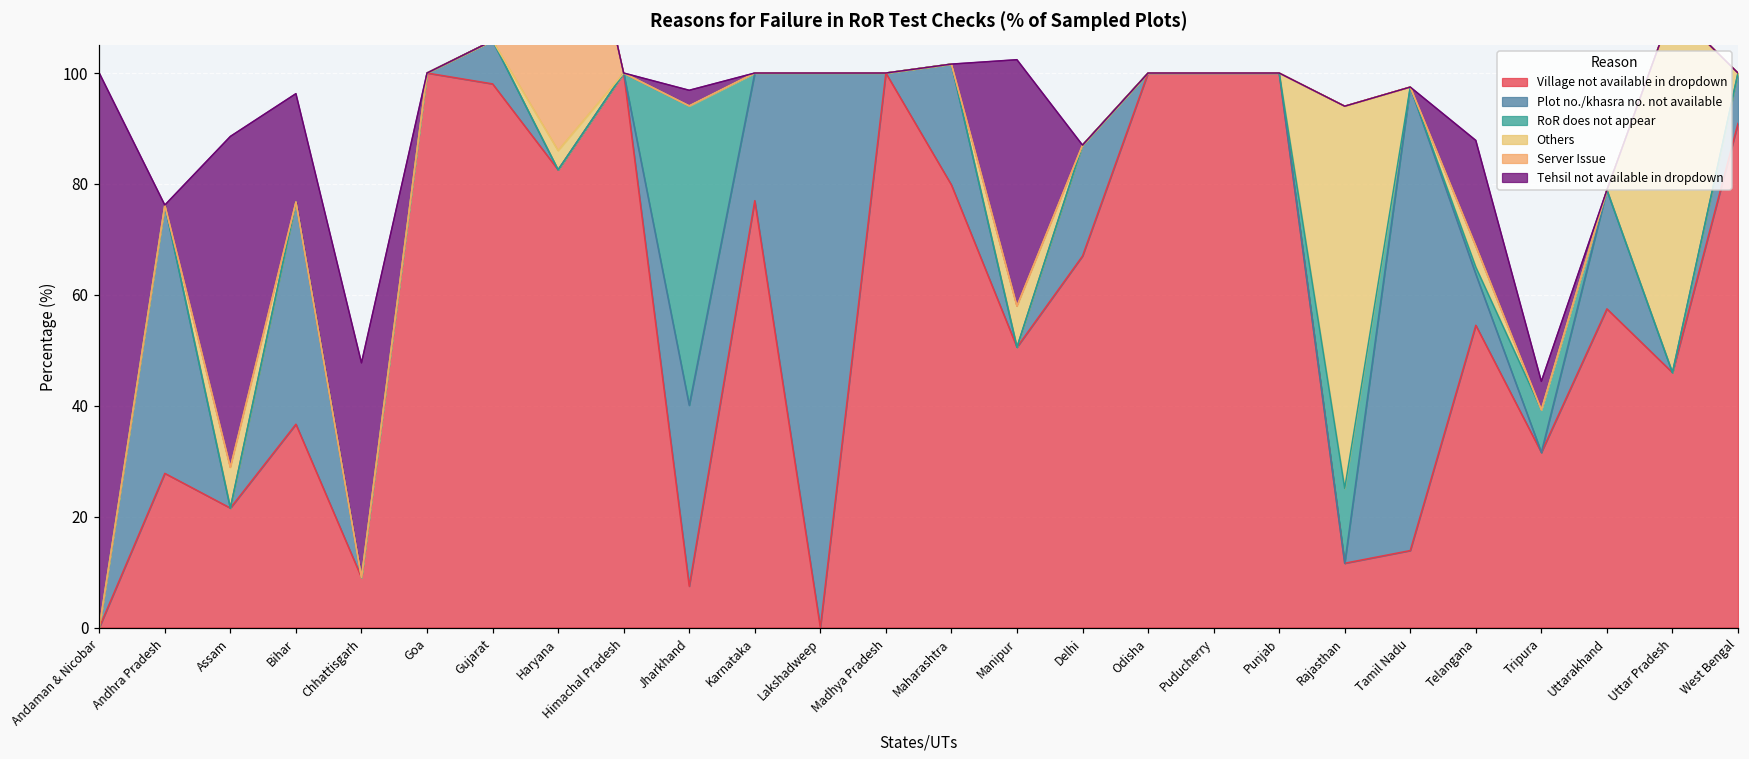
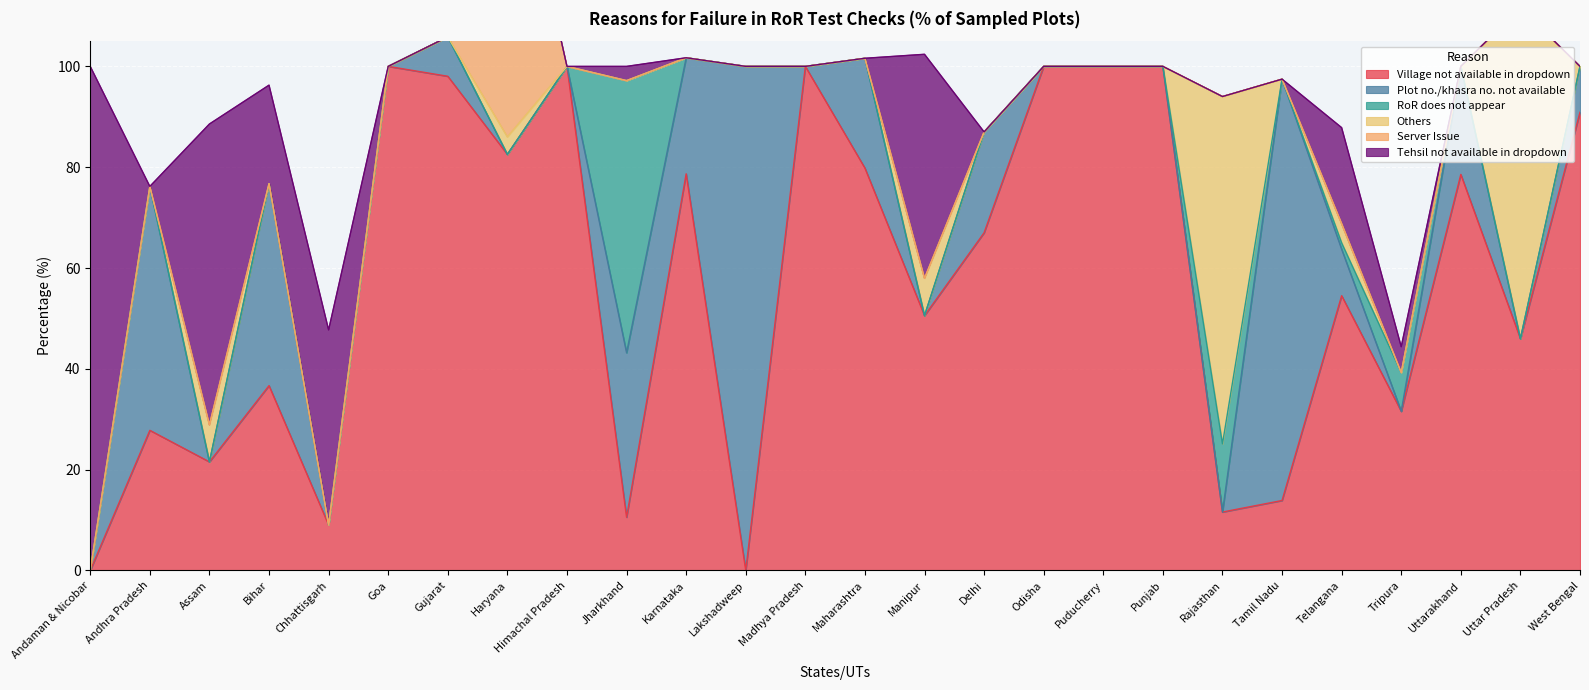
  {
    "Village not available in dropdown": {
      "Andhra Pradesh": 28,
      "Bihar": 37,
      "Gujarat": 98,
-     "Jharkhand": 7,
-     "Karnataka": 77,
+     "Jharkhand": 11,
+     "Karnataka": 79,
      "Lakshadweep": 0,
      "Maharashtra": 80,
      "Delhi": 67,
      "Tamil Nadu": 14,
      "Telangana": 55,
-     "Uttarakhand": 57,
+     "Uttarakhand": 79,
      "West Bengal": 91
    },
    "Tehsil not available in dropdown": {
      "Andaman & Nicobar": 100,
      "Assam": 60,
      "Bihar": 20,
      "Chhattisgarh": 39,
      "Jharkhand": 3,
      "Manipur": 44,
      "Telangana": 19,
      "Tripura": 5
    }
  }
